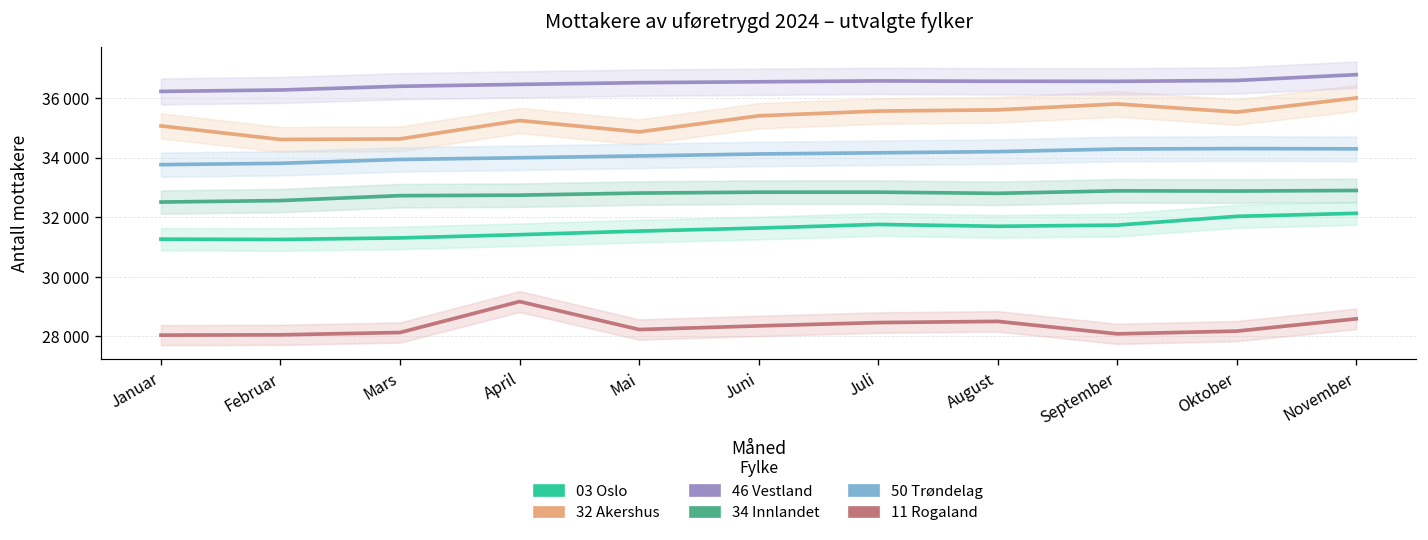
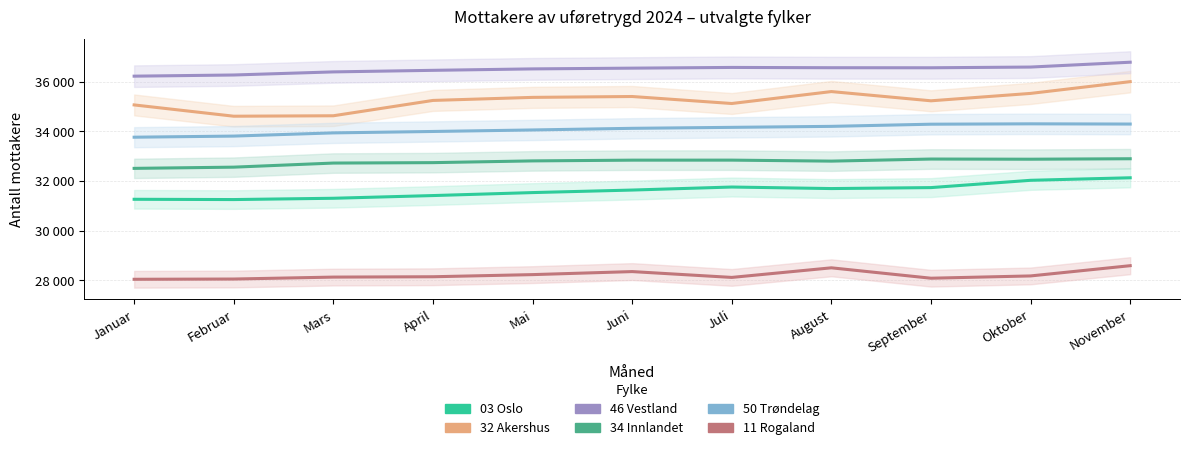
  {
    "32 Akershus": {
      "Januar": 35100,
      "Februar": 34600,
      "Mars": 34600,
      "April": 35200,
-     "Mai": 34900,
+     "Mai": 35400,
      "Juni": 35400,
-     "Juli": 35600,
+     "Juli": 35100,
      "August": 35600,
-     "September": 35800,
+     "September": 35200,
      "Oktober": 35500,
      "November": 36000
    },
    "11 Rogaland": {
      "Januar": 28000,
      "Februar": 28100,
      "Mars": 28100,
-     "April": 29200,
+     "April": 28100,
      "Mai": 28200,
      "Juni": 28400,
-     "Juli": 28500,
+     "Juli": 28100,
      "August": 28500,
      "September": 28100,
      "Oktober": 28200,
      "November": 28600
    }
  }
